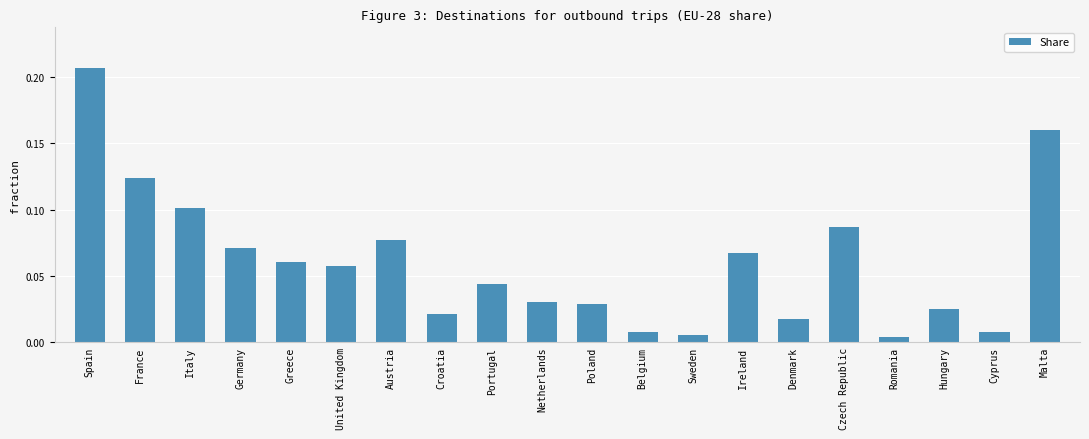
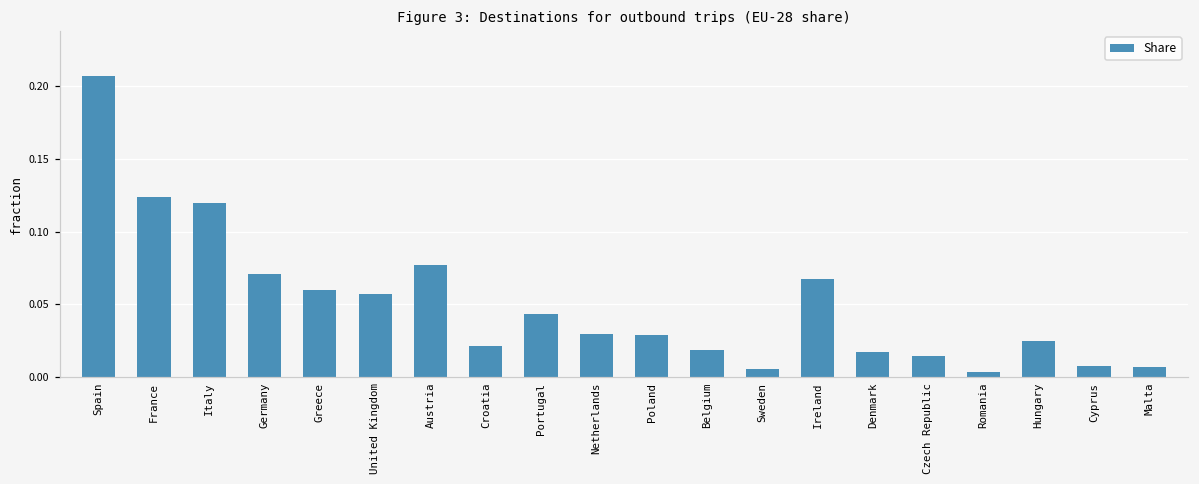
  {
    "Spain": 0.207,
    "France": 0.124,
-   "Italy": 0.101,
+   "Italy": 0.120,
    "Germany": 0.071,
    "Greece": 0.060,
    "United Kingdom": 0.057,
    "Austria": 0.077,
    "Croatia": 0.021,
    "Portugal": 0.044,
    "Netherlands": 0.030,
    "Poland": 0.029,
-   "Belgium": 0.007,
+   "Belgium": 0.019,
    "Sweden": 0.005,
    "Ireland": 0.067,
    "Denmark": 0.017,
-   "Czech Republic": 0.087,
+   "Czech Republic": 0.015,
    "Romania": 0.004,
    "Hungary": 0.025,
    "Cyprus": 0.008,
-   "Malta": 0.160
+   "Malta": 0.007
  }
